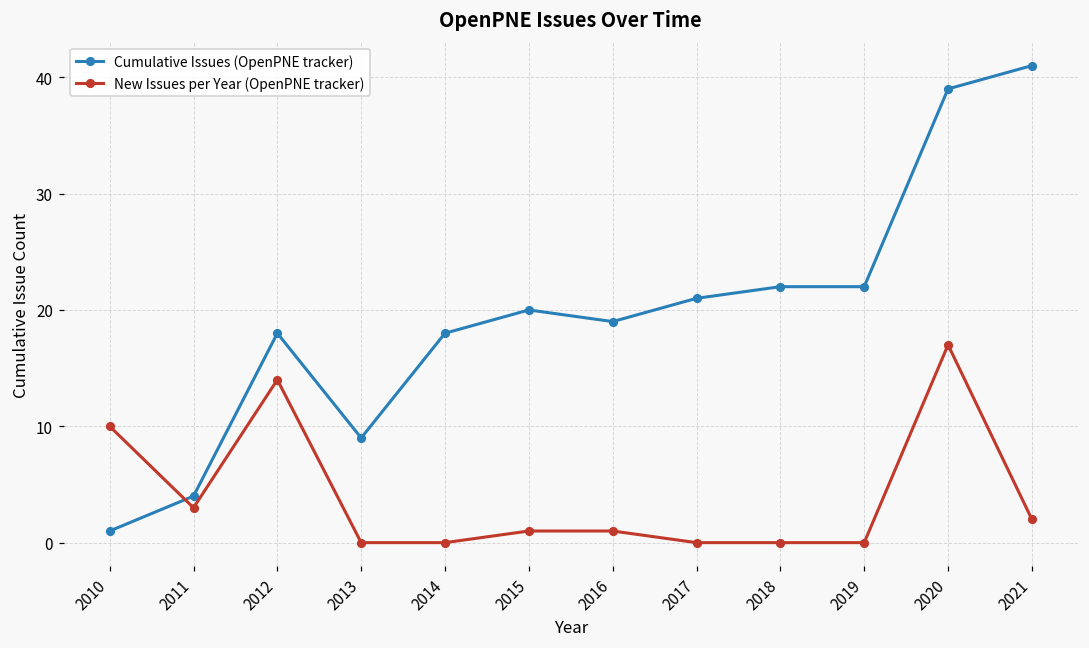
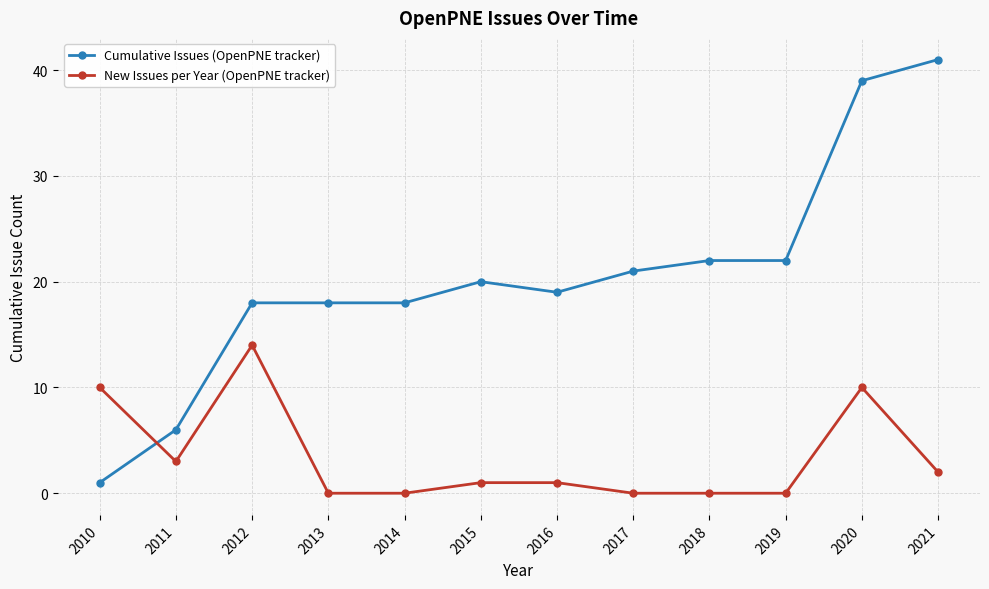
  {
    "Cumulative Issues (OpenPNE tracker)": {
      "2010": 1,
-     "2011": 4,
+     "2011": 6,
      "2012": 18,
-     "2013": 9,
+     "2013": 18,
      "2014": 18,
      "2015": 20,
      "2016": 19,
      "2017": 21,
      "2018": 22,
      "2019": 22,
      "2020": 39,
      "2021": 41
    },
    "New Issues per Year (OpenPNE tracker)": {
      "2010": 10,
      "2011": 3,
      "2012": 14,
      "2013": 0,
      "2014": 0,
      "2015": 1,
      "2016": 1,
      "2017": 0,
      "2018": 0,
      "2019": 0,
-     "2020": 17,
+     "2020": 10,
      "2021": 2
    }
  }
